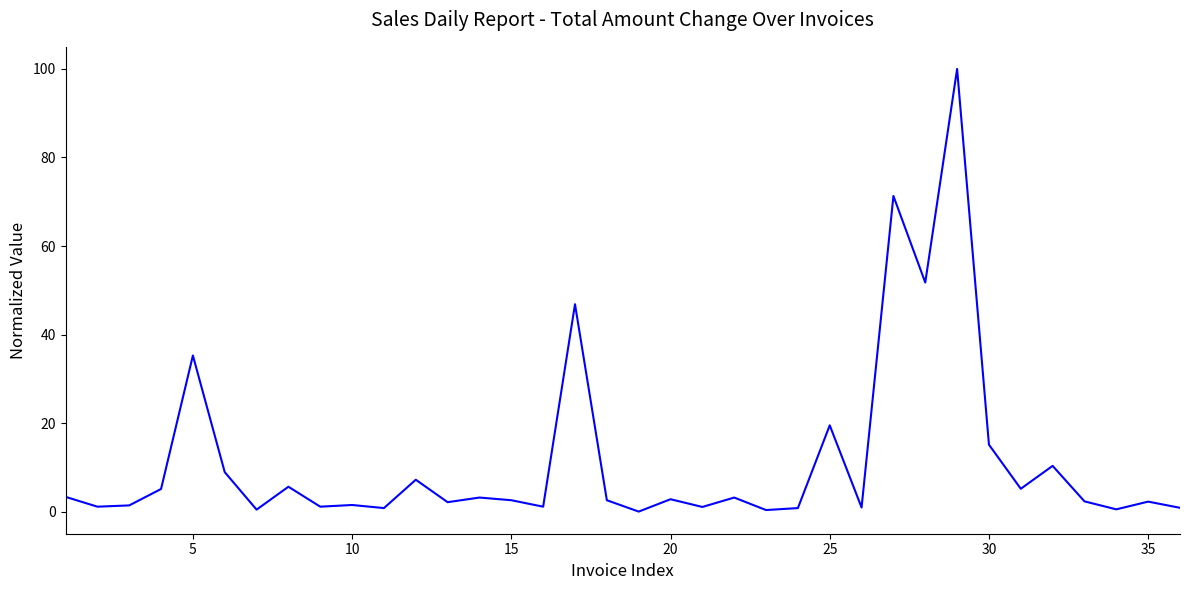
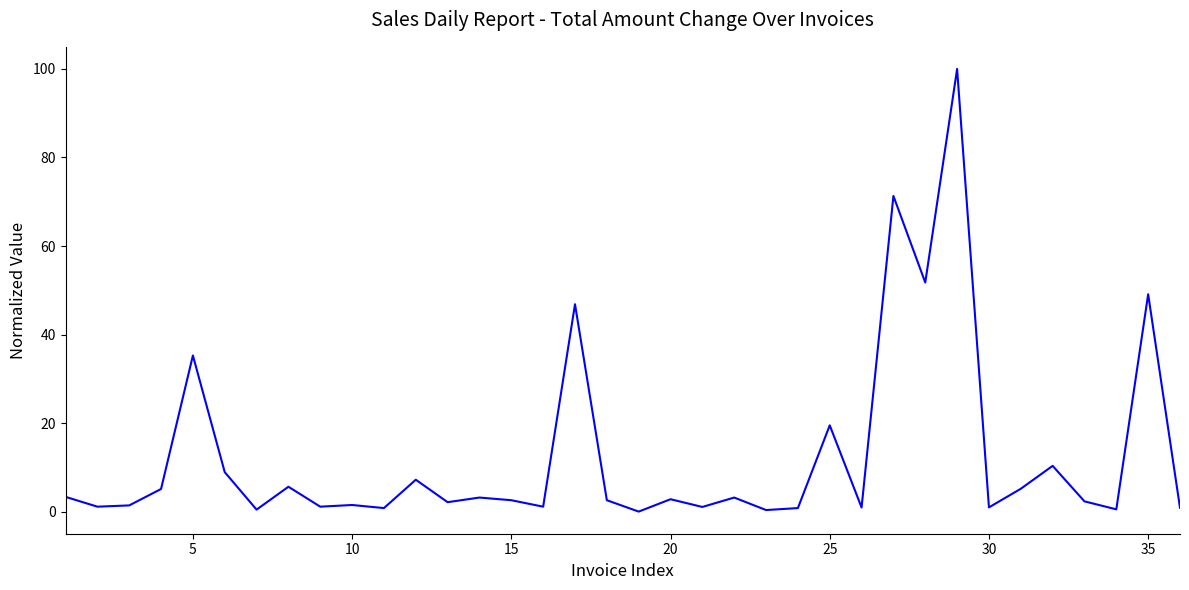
  {
    "5": 35,
    "10": 1,
    "15": 3,
    "20": 3,
    "25": 19,
-   "30": 15,
-   "35": 2
+   "30": 1,
+   "35": 49
  }
